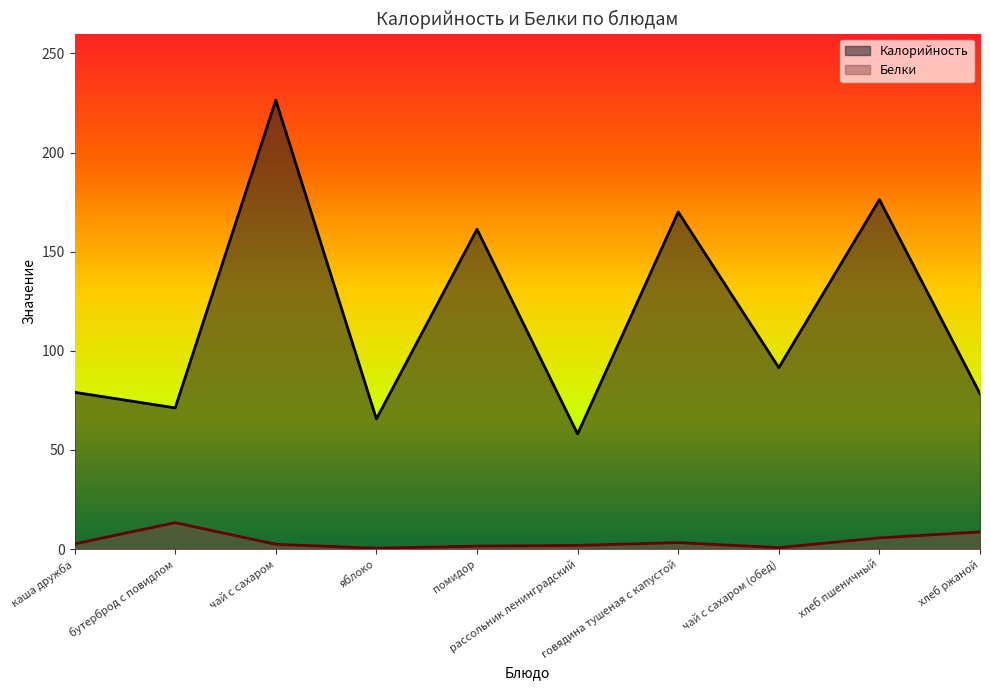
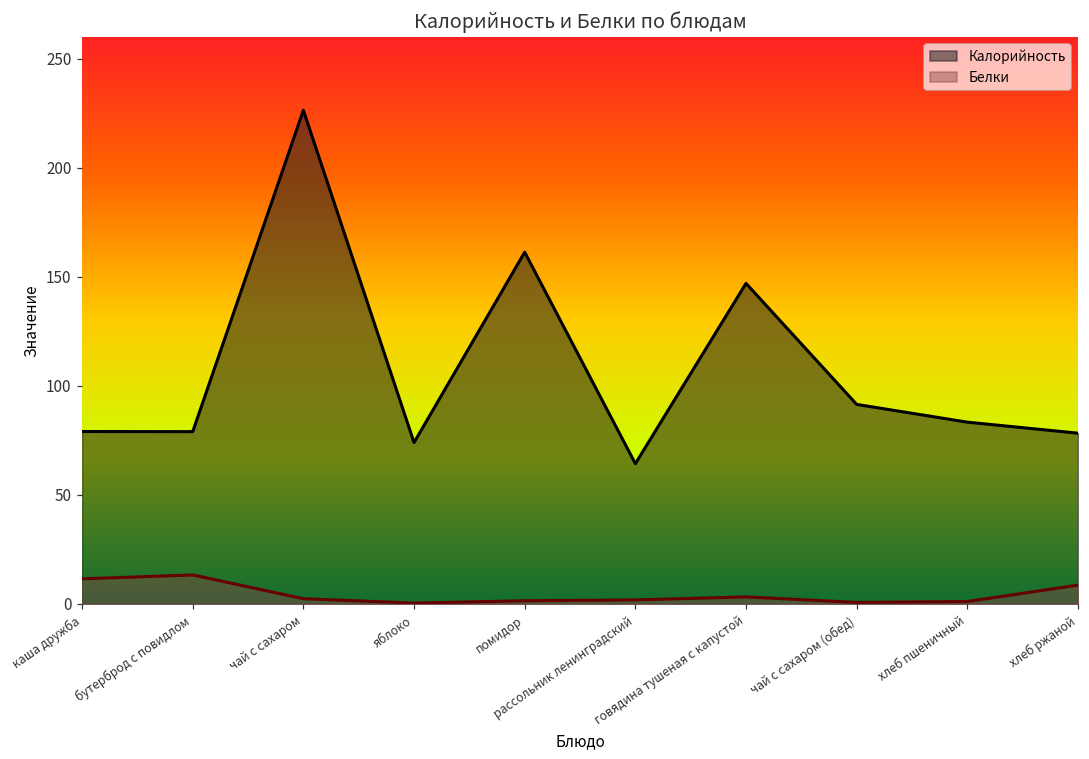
  {
    "Калорийность": {
      "каша дружба": 79,
-     "бутерброд с повидлом": 71,
+     "бутерброд с повидлом": 79,
      "чай с сахаром": 226,
-     "яблоко": 66,
+     "яблоко": 74,
      "помидор": 161,
-     "рассольник ленинградский": 58,
-     "говядина тушеная с капустой": 170,
+     "рассольник ленинградский": 64,
+     "говядина тушеная с капустой": 147,
      "чай с сахаром (обед)": 92,
-     "хлеб пшеничный": 176,
+     "хлеб пшеничный": 83,
      "хлеб ржаной": 78
    },
    "Белки": {
-     "каша дружба": 3,
+     "каша дружба": 12,
      "бутерброд с повидлом": 13,
      "чай с сахаром": 2,
      "яблоко": 0,
      "помидор": 1,
      "рассольник ленинградский": 2,
      "говядина тушеная с капустой": 3,
      "чай с сахаром (обед)": 1,
-     "хлеб пшеничный": 6,
+     "хлеб пшеничный": 1,
      "хлеб ржаной": 9
    }
  }
